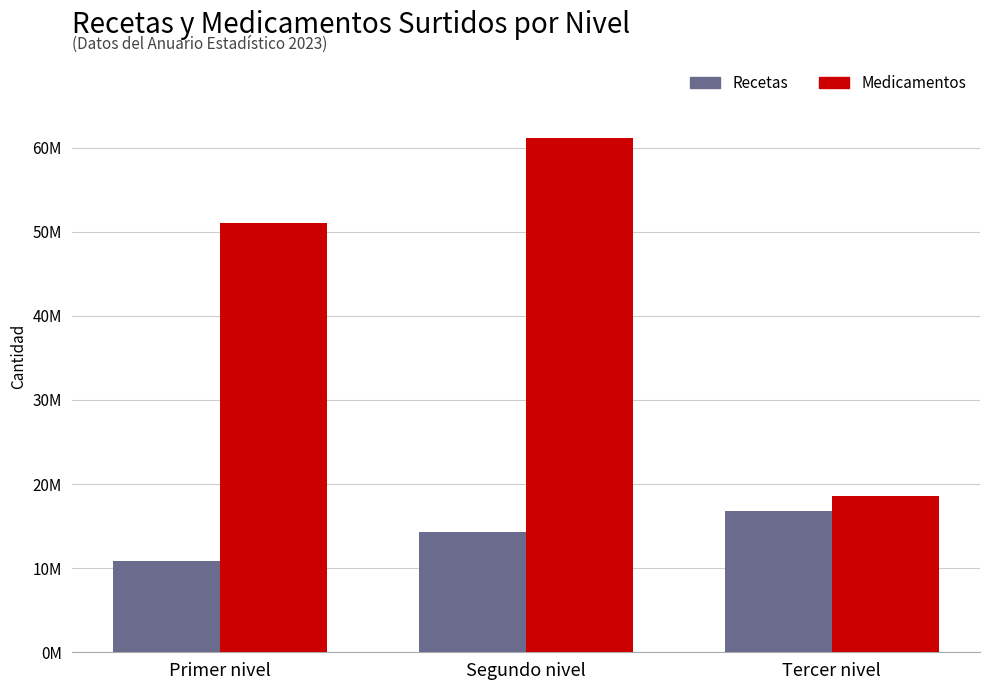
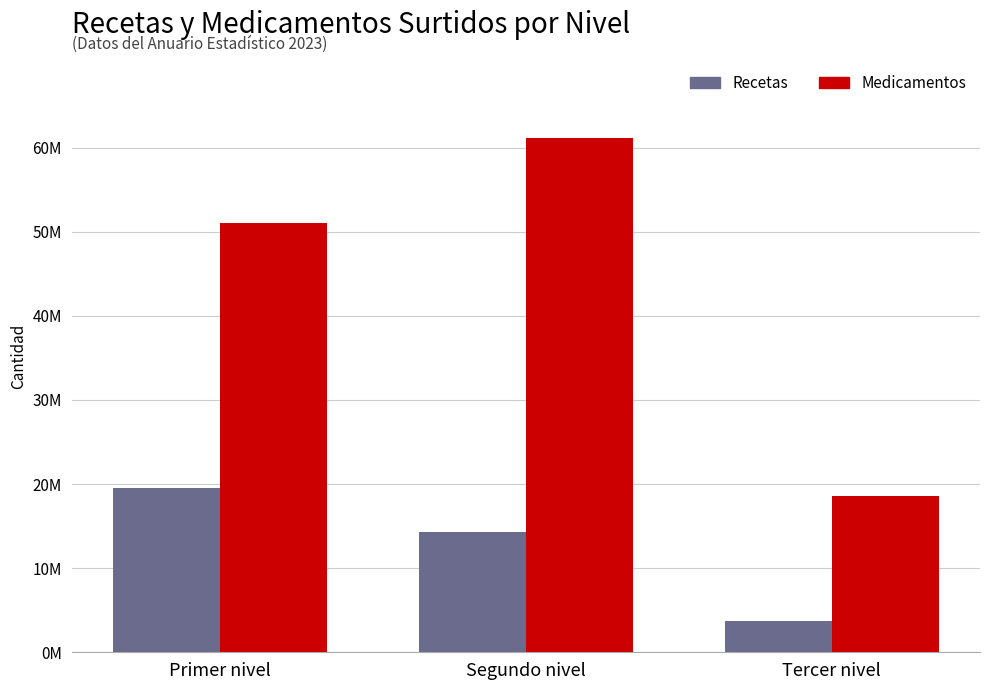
  {
    "Recetas": {
-     "Primer nivel": 11000000,
+     "Primer nivel": 20000000,
      "Segundo nivel": 14000000,
-     "Tercer nivel": 17000000
+     "Tercer nivel": 4000000
    },
    "Medicamentos": {
      "Primer nivel": 51000000,
      "Segundo nivel": 61000000,
      "Tercer nivel": 19000000
    }
  }
